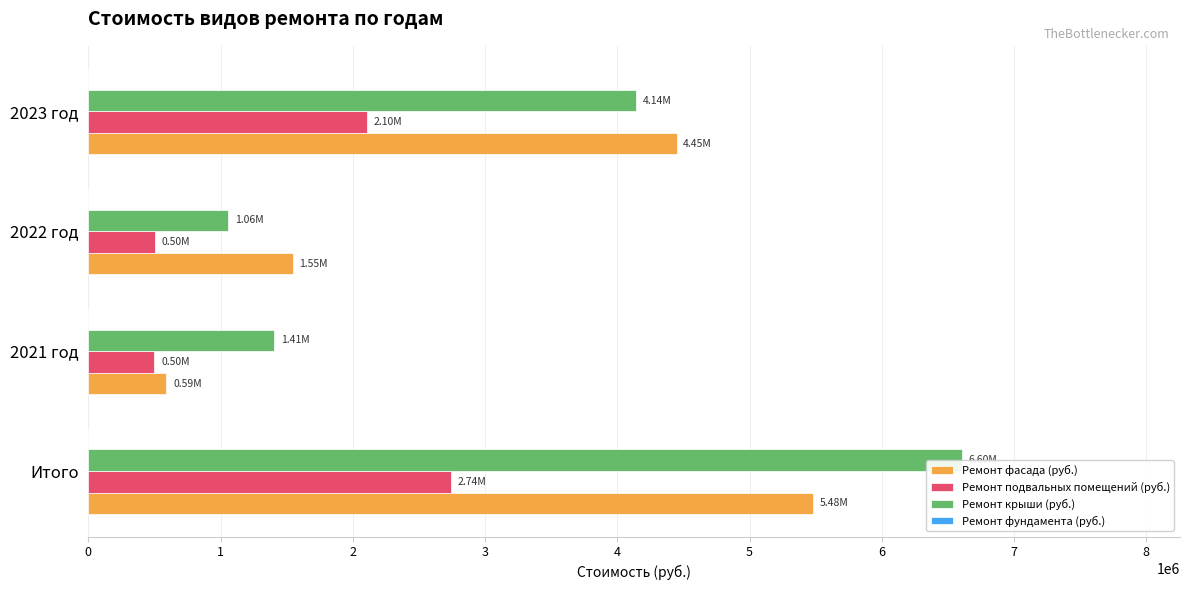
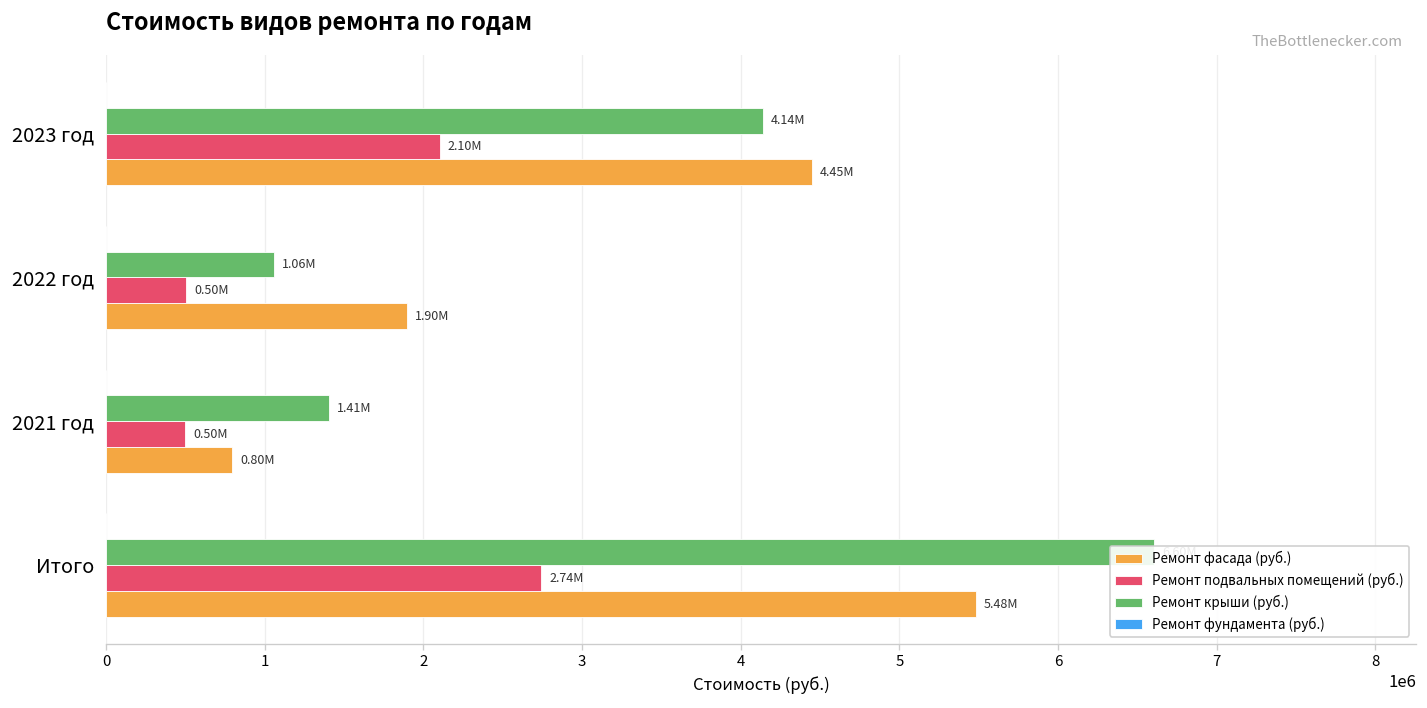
  {
    "Ремонт фасада (руб.)": {
      "2023 год": "4.45M",
-     "2022 год": "1.55M",
-     "2021 год": "0.59M",
+     "2022 год": "1.90M",
+     "2021 год": "0.80M",
      "Итого": "5.48M"
    },
    "Ремонт подвальных помещений (руб.)": {
      "2023 год": "2.10M",
      "2022 год": "0.50M",
      "2021 год": "0.50M",
      "Итого": "2.74M"
    },
    "Ремонт крыши (руб.)": {
      "2023 год": "4.14M",
      "2022 год": "1.06M",
      "2021 год": "1.41M"
    },
    "Ремонт фундамента (руб.)": {
      "2023 год": "0",
      "2022 год": "0",
      "2021 год": "0",
      "Итого": "0"
    }
  }
